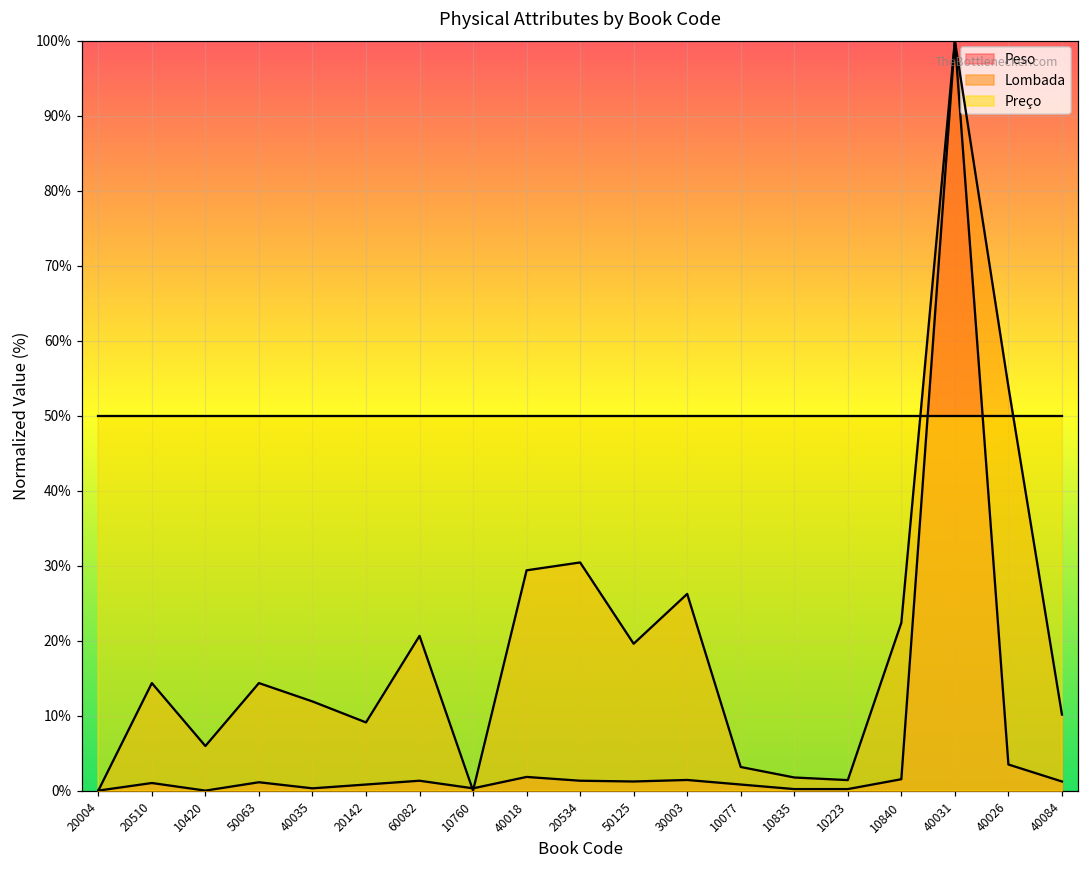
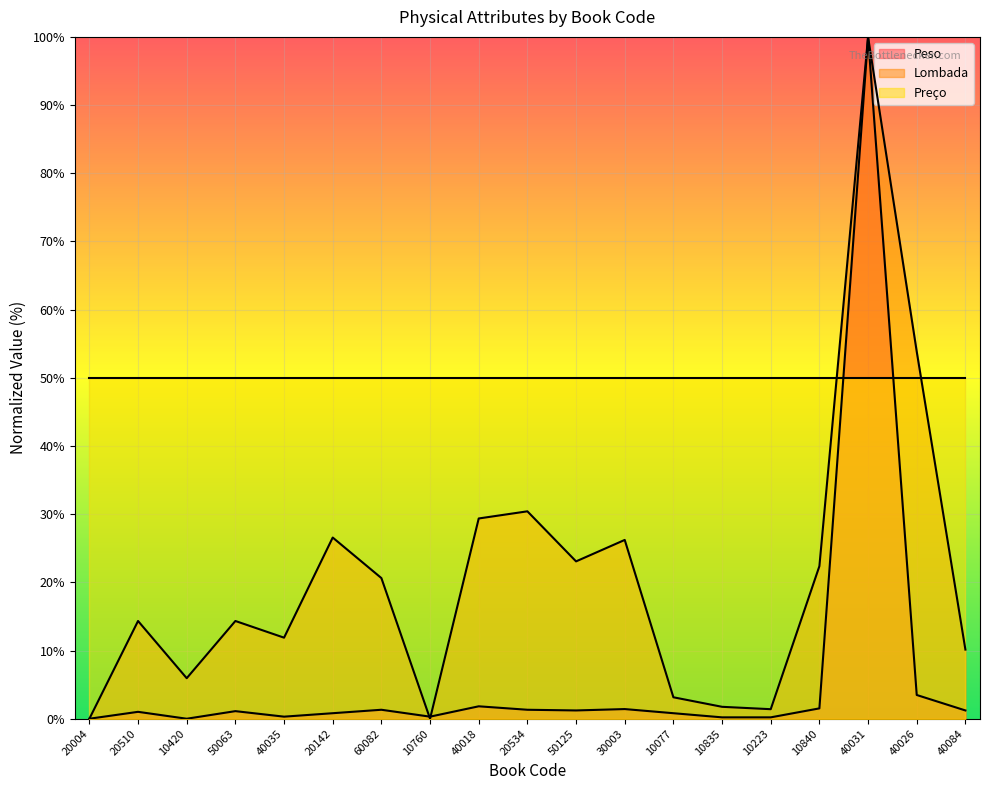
  {
    "Peso": {
      "20510": "1%",
      "10420": "0%",
      "50063": "1%",
      "40035": "0%",
      "20142": "1%",
      "60082": "1%",
      "40018": "2%",
      "20534": "1%",
      "50125": "1%",
      "30003": "1%",
      "10077": "1%",
      "10835": "0%",
      "10223": "0%",
      "10840": "2%",
      "40026": "3%",
      "40084": "1%"
    },
    "Lombada": {
      "20510": "14%",
      "10420": "6%",
      "50063": "14%",
      "40035": "12%",
-     "20142": "9%",
+     "20142": "27%",
      "60082": "21%",
      "40018": "29%",
      "20534": "30%",
-     "50125": "20%",
+     "50125": "23%",
      "30003": "26%",
      "10077": "3%",
      "10835": "2%",
      "10223": "1%",
      "10840": "22%",
      "40026": "54%",
      "40084": "10%"
    },
    "Preço": {
      "20004": "50%",
      "20510": "50%",
      "10420": "50%",
      "50063": "50%",
      "40035": "50%",
      "20142": "50%",
      "60082": "50%",
      "10760": "50%",
      "40018": "50%",
      "20534": "50%",
      "50125": "50%",
      "30003": "50%",
      "10077": "50%",
      "10835": "50%",
      "10223": "50%",
      "10840": "50%",
      "40031": "50%",
      "40026": "50%",
      "40084": "50%"
    }
  }
